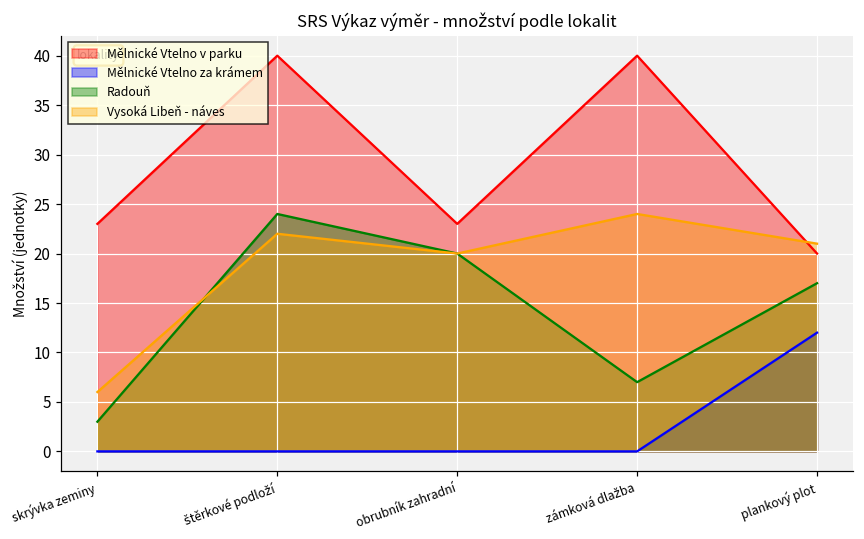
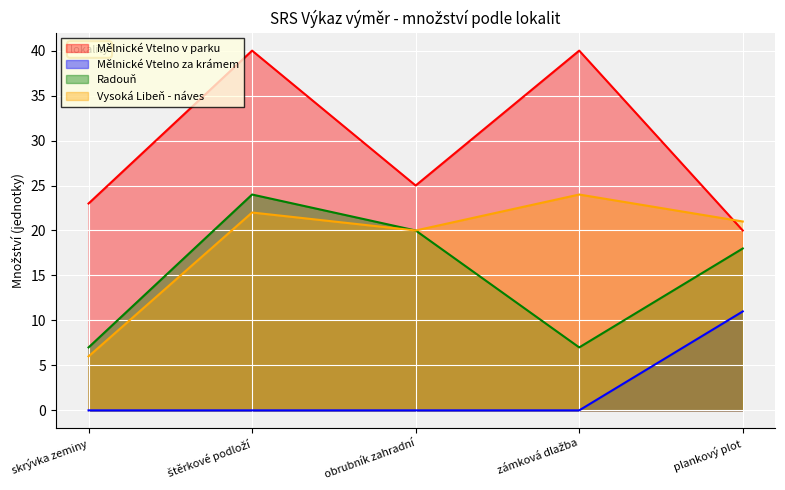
  {
    "Mělnické Vtelno v parku": {
      "skrývka zeminy": 23,
      "štěrkové podloží": 40,
-     "obrubník zahradní": 23,
+     "obrubník zahradní": 25,
      "zámková dlažba": 40,
      "plankový plot": 20
    },
    "Mělnické Vtelno za krámem": {
      "skrývka zeminy": 0,
      "štěrkové podloží": 0,
      "obrubník zahradní": 0,
      "zámková dlažba": 0,
-     "plankový plot": 12
+     "plankový plot": 11
    },
    "Radouň": {
-     "skrývka zeminy": 3,
+     "skrývka zeminy": 7,
      "štěrkové podloží": 24,
      "zámková dlažba": 7,
-     "plankový plot": 17
+     "plankový plot": 18
    },
    "Vysoká Libeň - náves": {
      "skrývka zeminy": 6,
      "štěrkové podloží": 22,
      "zámková dlažba": 24,
      "plankový plot": 21
    }
  }
